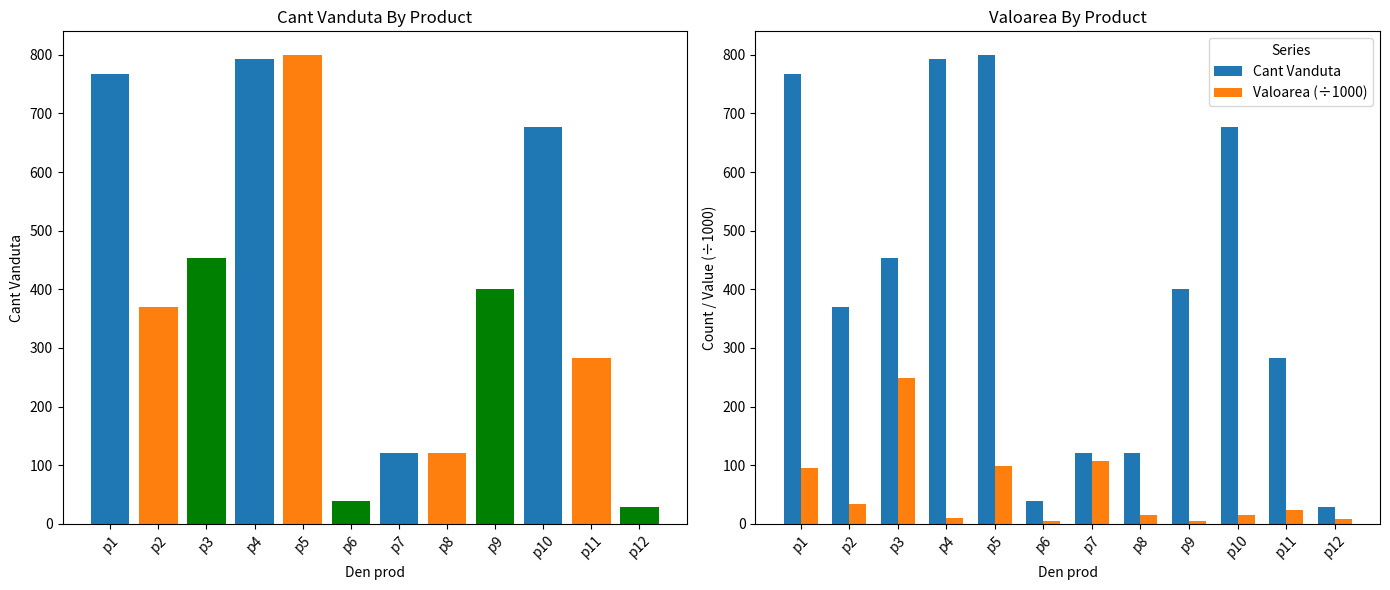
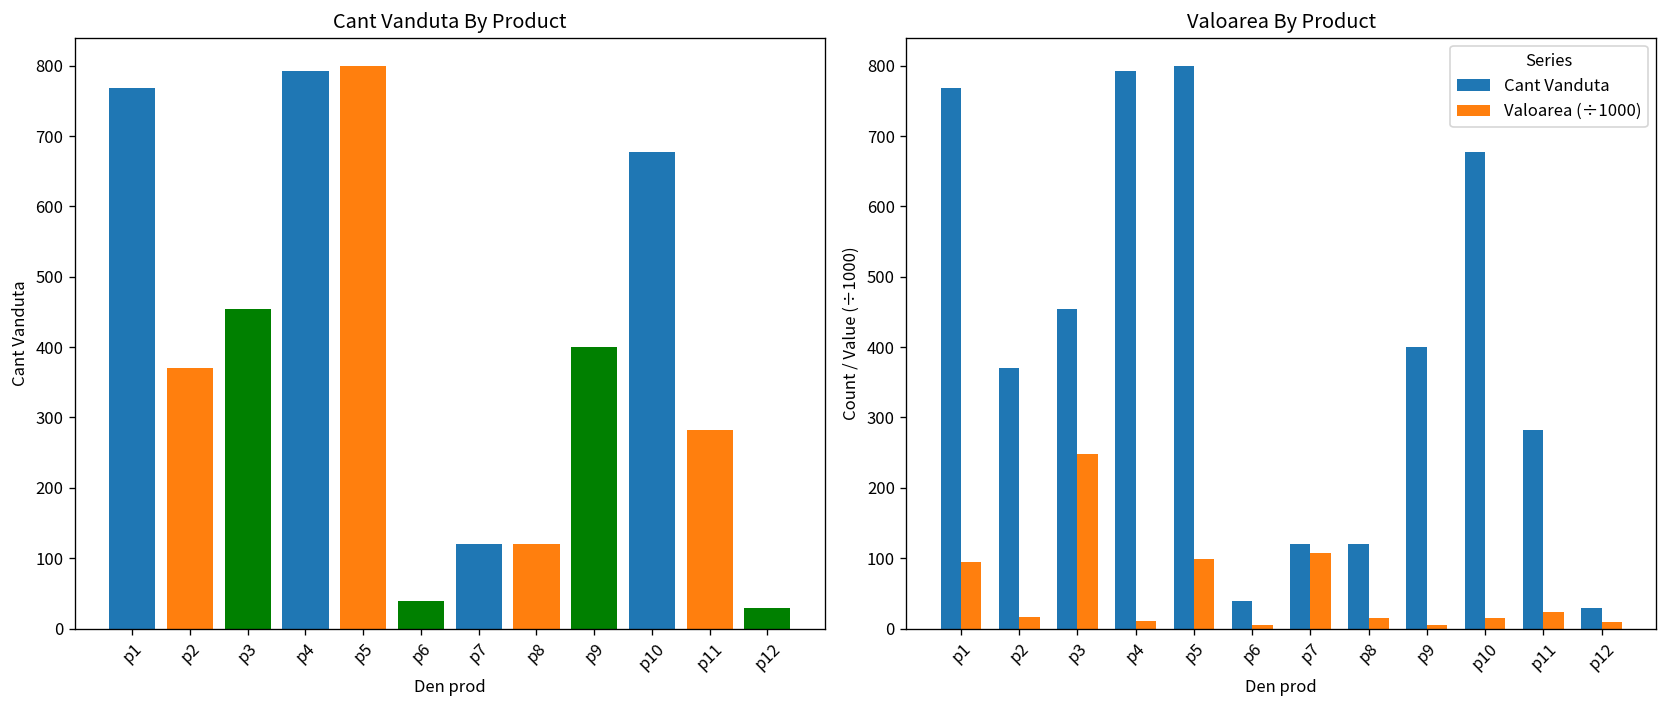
  {
    "Cant Vanduta By Product": {
      "p1": 770,
      "p2": 370,
      "p3": 450,
      "p4": 790,
      "p5": 800,
      "p6": 40,
      "p7": 120,
      "p8": 120,
      "p9": 400,
      "p10": 680,
      "p11": 280,
      "p12": 30
    },
    "Valoarea By Product": {
      "Cant Vanduta": {
        "p1": 770,
        "p2": 370,
        "p3": 450,
        "p4": 790,
        "p5": 800,
        "p6": 40,
        "p7": 120,
        "p8": 120,
        "p9": 400,
        "p10": 680,
        "p11": 280,
        "p12": 30
      },
      "Valoarea (÷1000)": {
        "p1": 90,
-       "p2": 30,
+       "p2": 20,
        "p3": 250,
        "p4": 10,
        "p5": 100,
        "p6": 0,
        "p7": 110,
        "p8": 10,
        "p9": 0,
        "p10": 20,
        "p11": 20,
        "p12": 10
      }
    }
  }
